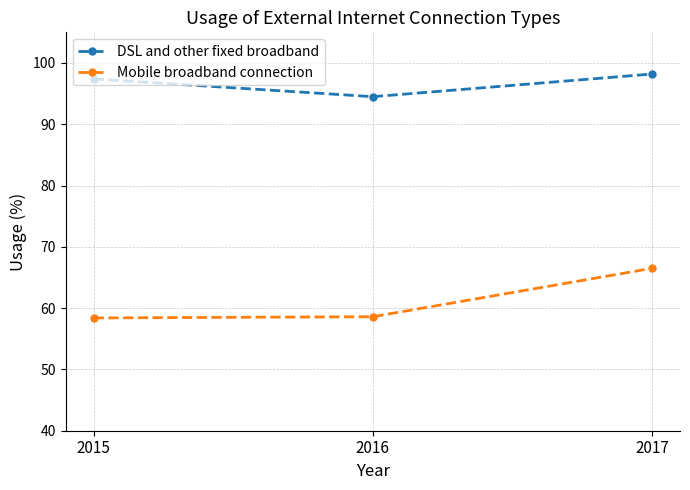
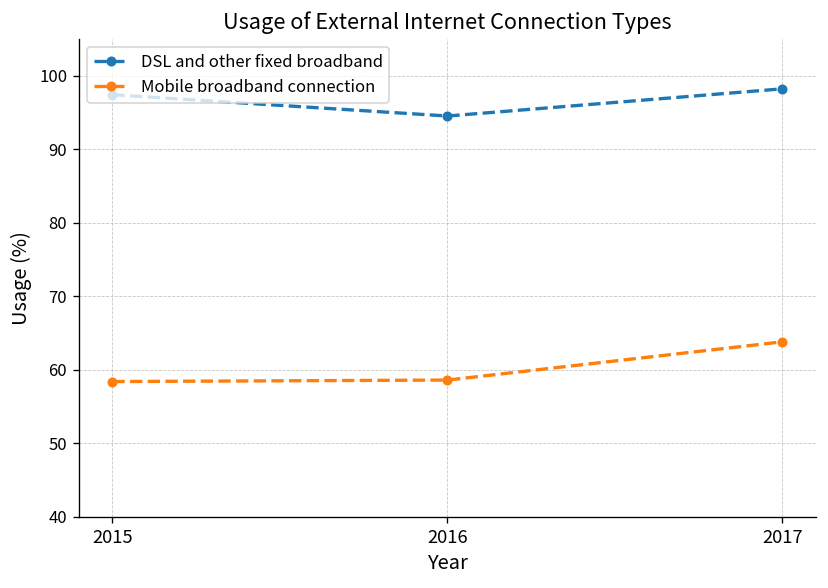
  {
    "DSL and other fixed broadband": {
      "2016": 95,
      "2017": 98
    },
    "Mobile broadband connection": {
      "2015": 58,
      "2016": 59,
-     "2017": 67
+     "2017": 64
    }
  }
